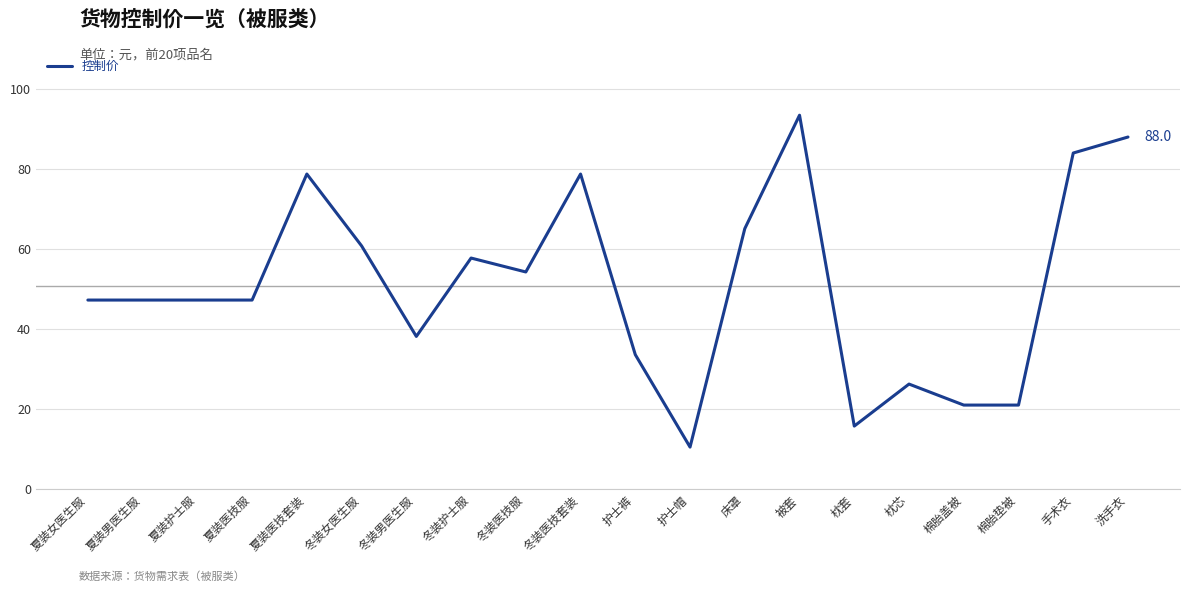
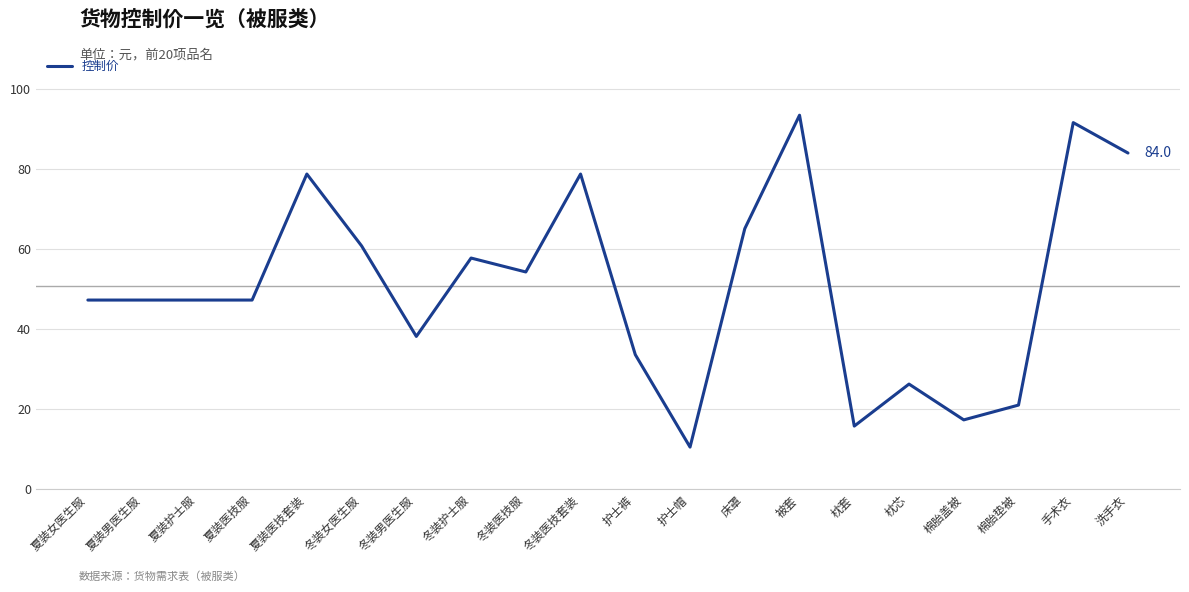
  {
-   "棉胎盖被": 21,
-   "手术衣": 84,
-   "洗手衣": 88.0
+   "棉胎盖被": 17,
+   "手术衣": 92,
+   "洗手衣": 84.0
  }
